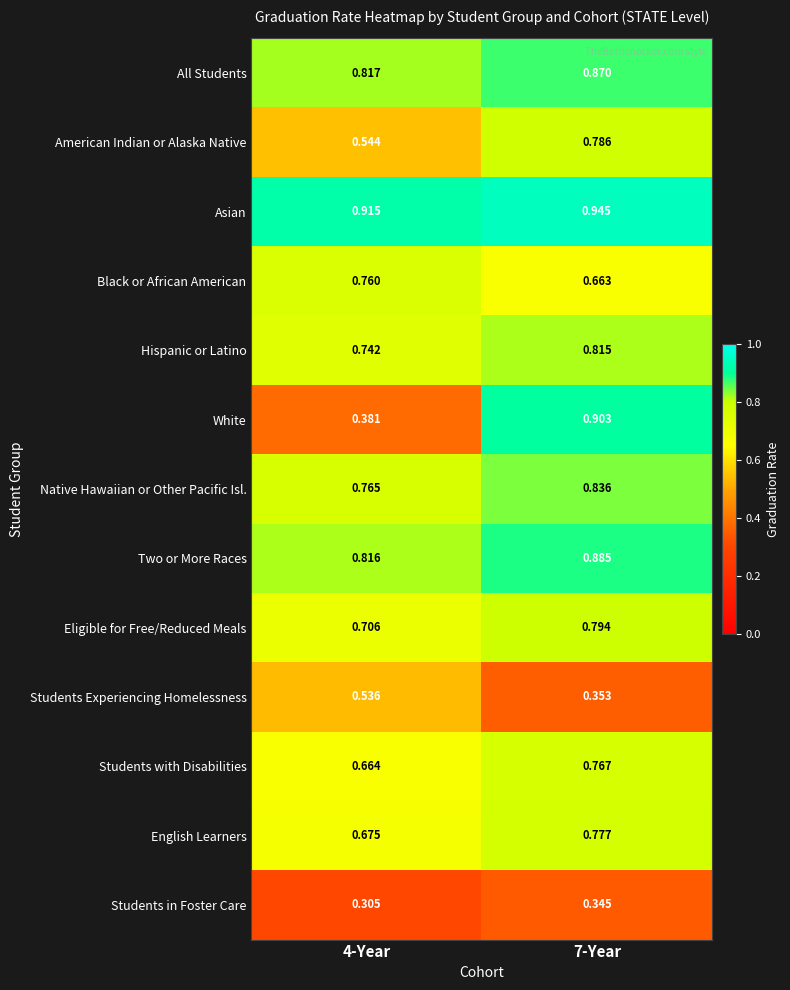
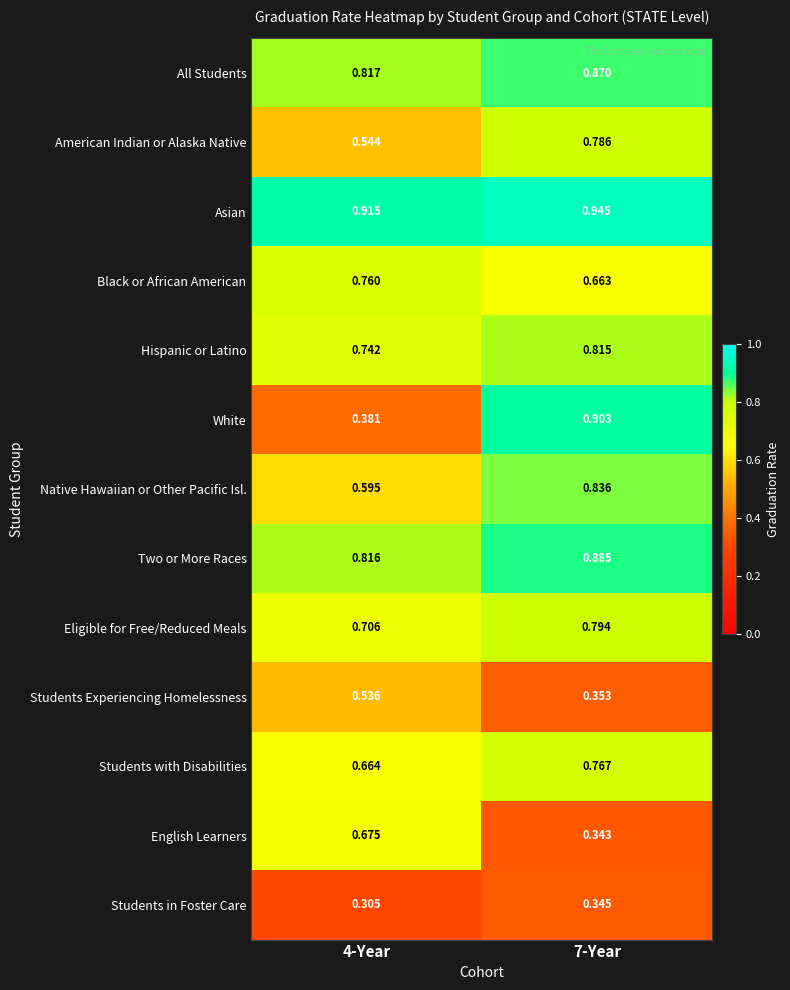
  {
    "All Students": {
      "4-Year": 0.817
    },
    "American Indian or Alaska Native": {
      "4-Year": 0.544,
      "7-Year": 0.786
    },
    "Asian": {
      "4-Year": 0.915,
      "7-Year": 0.945
    },
    "Black or African American": {
      "4-Year": 0.760,
      "7-Year": 0.663
    },
    "Hispanic or Latino": {
      "4-Year": 0.742,
      "7-Year": 0.815
    },
    "White": {
      "4-Year": 0.381,
      "7-Year": 0.903
    },
    "Native Hawaiian or Other Pacific Isl.": {
-     "4-Year": 0.765,
+     "4-Year": 0.595,
      "7-Year": 0.836
    },
    "Two or More Races": {
      "4-Year": 0.816,
      "7-Year": 0.885
    },
    "Eligible for Free/Reduced Meals": {
      "4-Year": 0.706,
      "7-Year": 0.794
    },
    "Students Experiencing Homelessness": {
      "4-Year": 0.536,
      "7-Year": 0.353
    },
    "Students with Disabilities": {
      "4-Year": 0.664,
      "7-Year": 0.767
    },
    "English Learners": {
      "4-Year": 0.675,
-     "7-Year": 0.777
+     "7-Year": 0.343
    },
    "Students in Foster Care": {
      "4-Year": 0.305,
      "7-Year": 0.345
    }
  }
